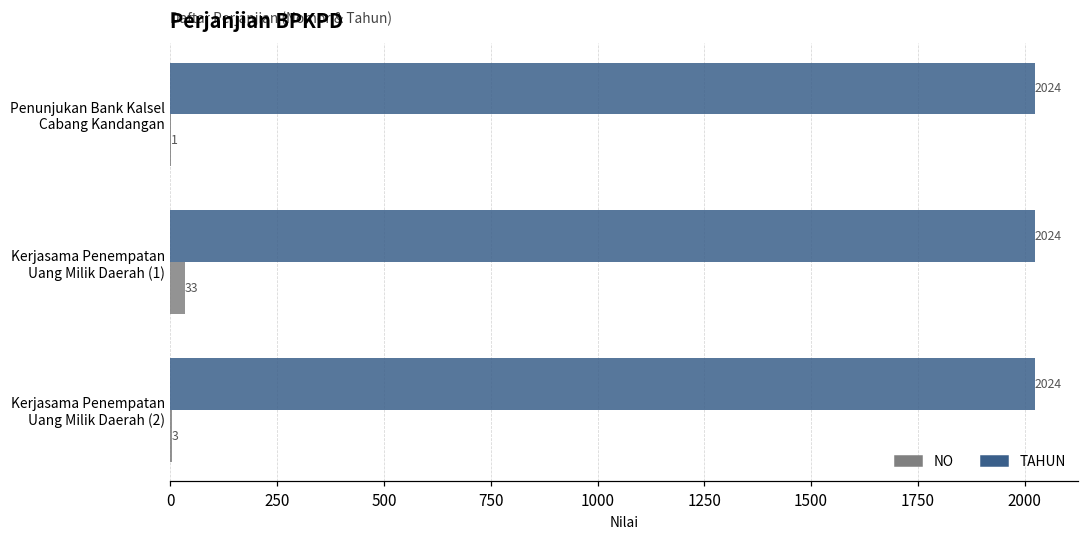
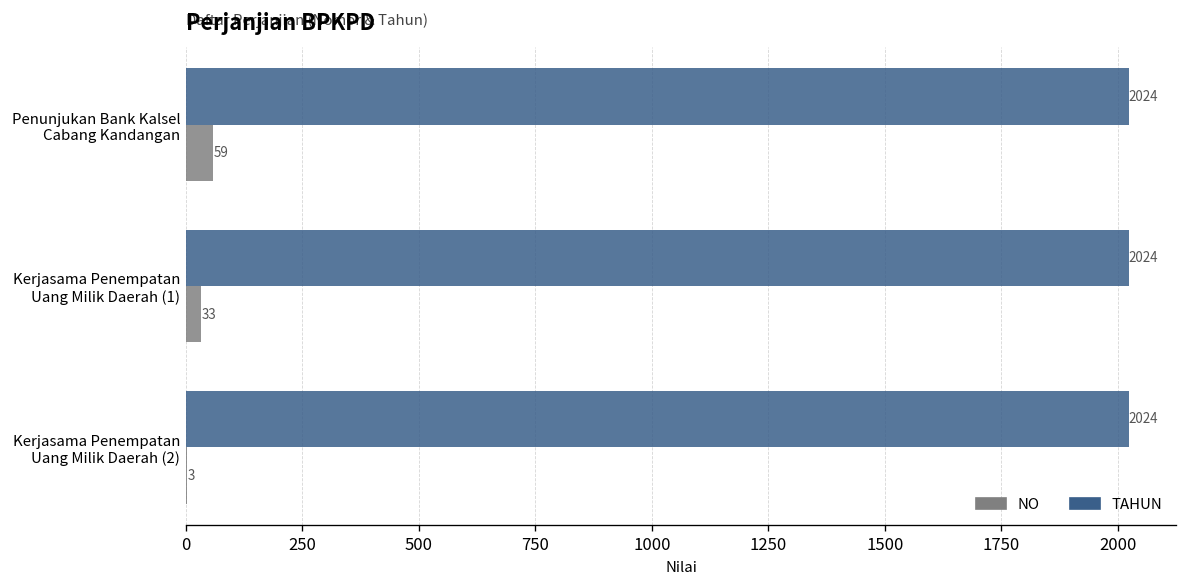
  {
    "NO": {
-     "Penunjukan Bank Kalsel Cabang Kandangan": 1,
+     "Penunjukan Bank Kalsel Cabang Kandangan": 59,
      "Kerjasama Penempatan Uang Milik Daerah (1)": 33,
      "Kerjasama Penempatan Uang Milik Daerah (2)": 3
    },
    "TAHUN": {
      "Penunjukan Bank Kalsel Cabang Kandangan": 2024,
      "Kerjasama Penempatan Uang Milik Daerah (1)": 2024,
      "Kerjasama Penempatan Uang Milik Daerah (2)": 2024
    }
  }
